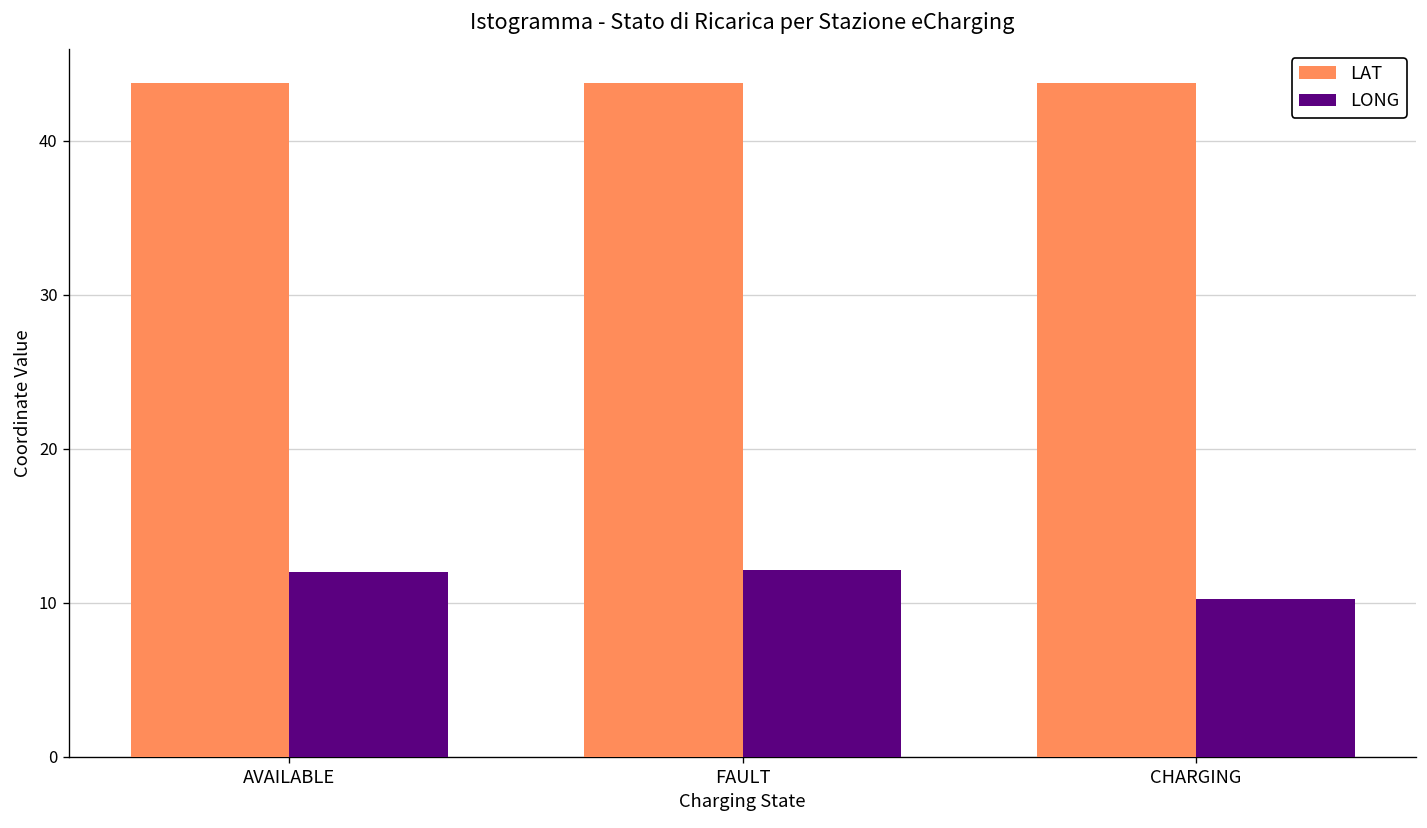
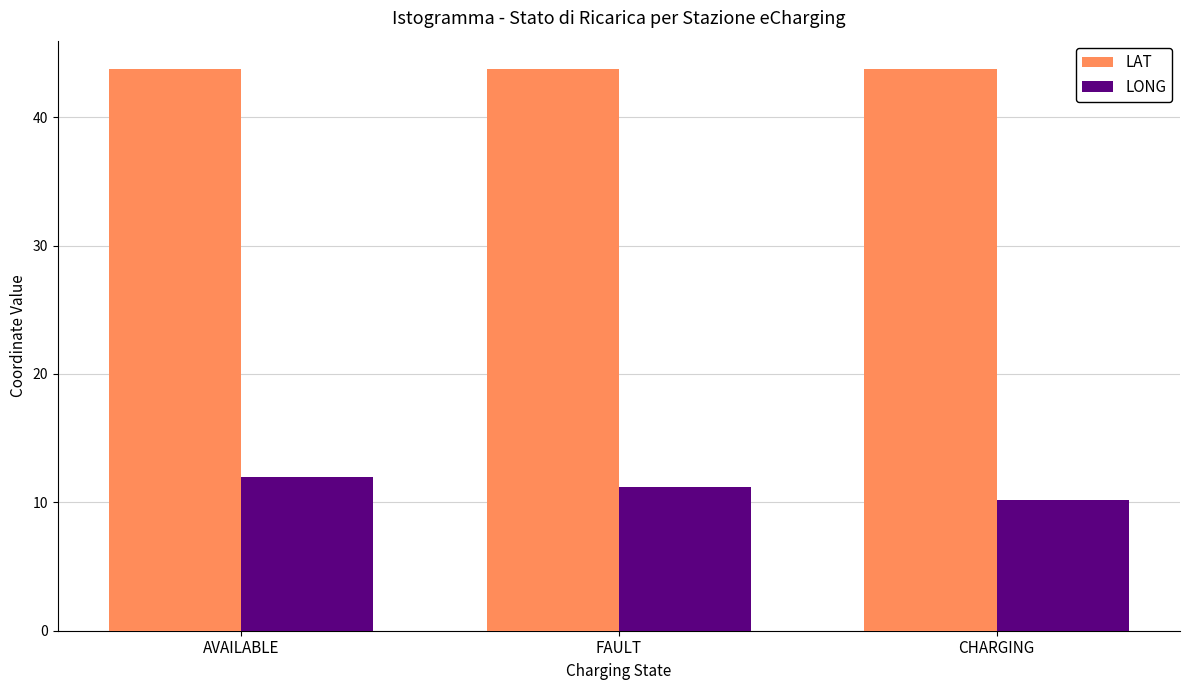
  {
    "LAT": {
      "AVAILABLE": 43.8,
      "FAULT": 43.7,
      "CHARGING": 43.8
    },
    "LONG": {
      "AVAILABLE": 12.0,
-     "FAULT": 12.1,
+     "FAULT": 11.2,
      "CHARGING": 10.2
    }
  }
